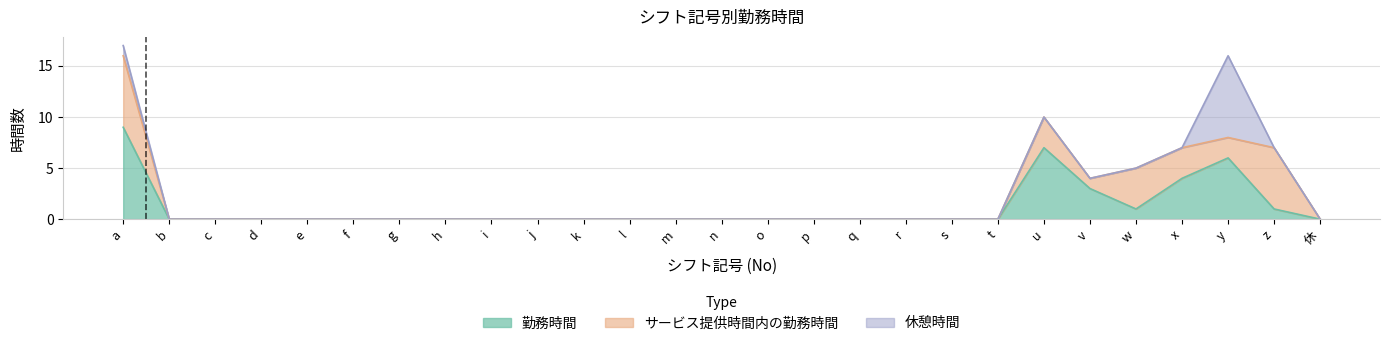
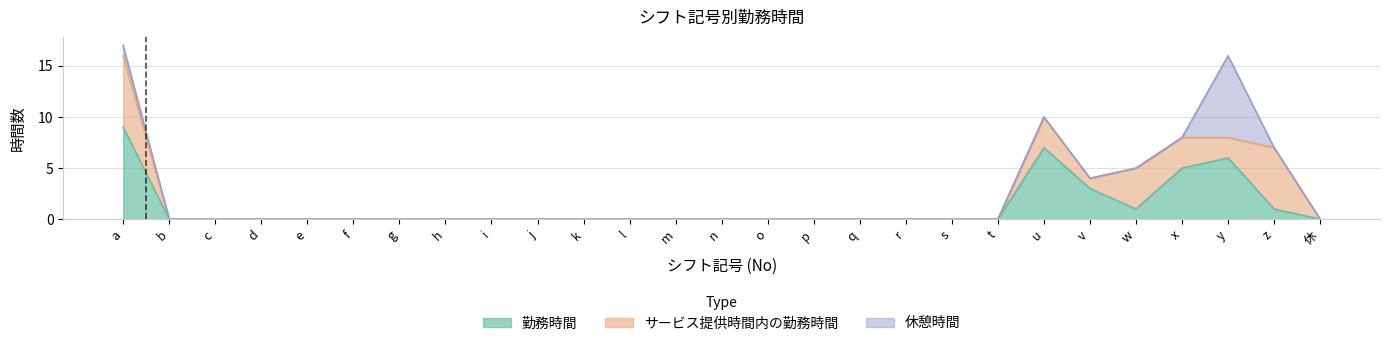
  {
    "勤務時間": {
      "a": 9,
      "u": 7,
      "v": 3,
      "w": 1,
-     "x": 4,
+     "x": 5,
      "y": 6,
      "z": 1
    },
    "サービス提供時間内の勤務時間": {
      "a": 7,
      "y": 2
    },
    "休憩時間": {
      "a": 1,
      "y": 8
    }
  }
